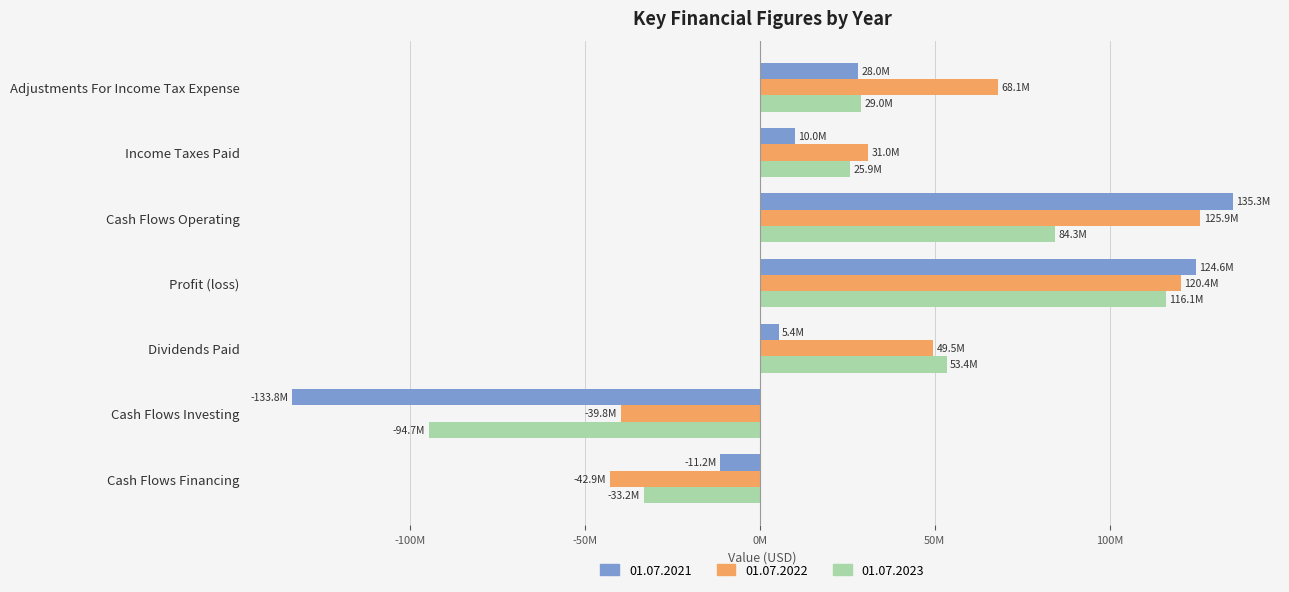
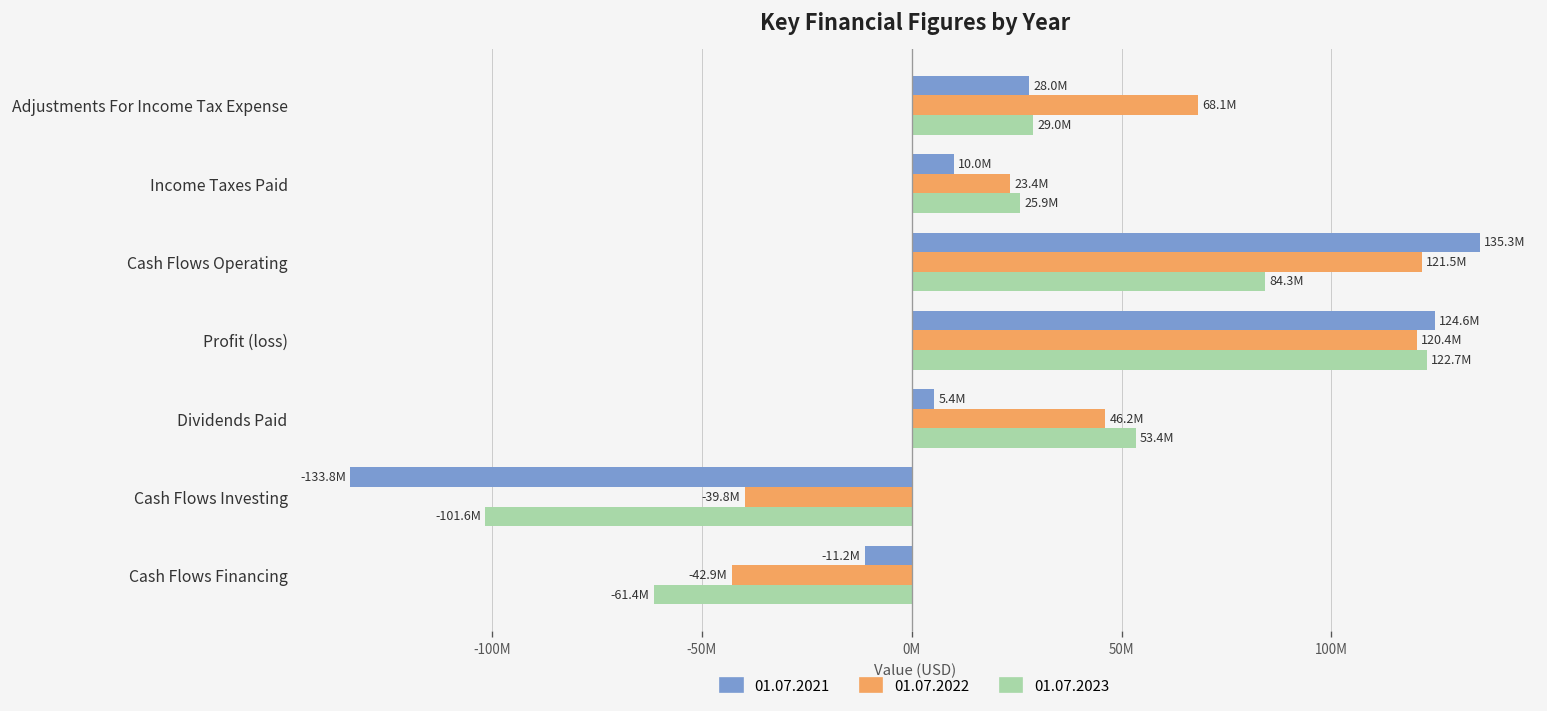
  {
    "01.07.2021": {
      "Adjustments For Income Tax Expense": "28.0M",
      "Income Taxes Paid": "10.0M",
      "Cash Flows Operating": "135.3M",
      "Profit (loss)": "124.6M",
      "Dividends Paid": "5.4M",
      "Cash Flows Investing": "-133.8M",
      "Cash Flows Financing": "-11.2M"
    },
    "01.07.2022": {
      "Adjustments For Income Tax Expense": "68.1M",
-     "Income Taxes Paid": "31.0M",
-     "Cash Flows Operating": "125.9M",
+     "Income Taxes Paid": "23.4M",
+     "Cash Flows Operating": "121.5M",
      "Profit (loss)": "120.4M",
-     "Dividends Paid": "49.5M",
+     "Dividends Paid": "46.2M",
      "Cash Flows Investing": "-39.8M",
      "Cash Flows Financing": "-42.9M"
    },
    "01.07.2023": {
      "Adjustments For Income Tax Expense": "29.0M",
      "Income Taxes Paid": "25.9M",
      "Cash Flows Operating": "84.3M",
-     "Profit (loss)": "116.1M",
+     "Profit (loss)": "122.7M",
      "Dividends Paid": "53.4M",
-     "Cash Flows Investing": "-94.7M",
-     "Cash Flows Financing": "-33.2M"
+     "Cash Flows Investing": "-101.6M",
+     "Cash Flows Financing": "-61.4M"
    }
  }
